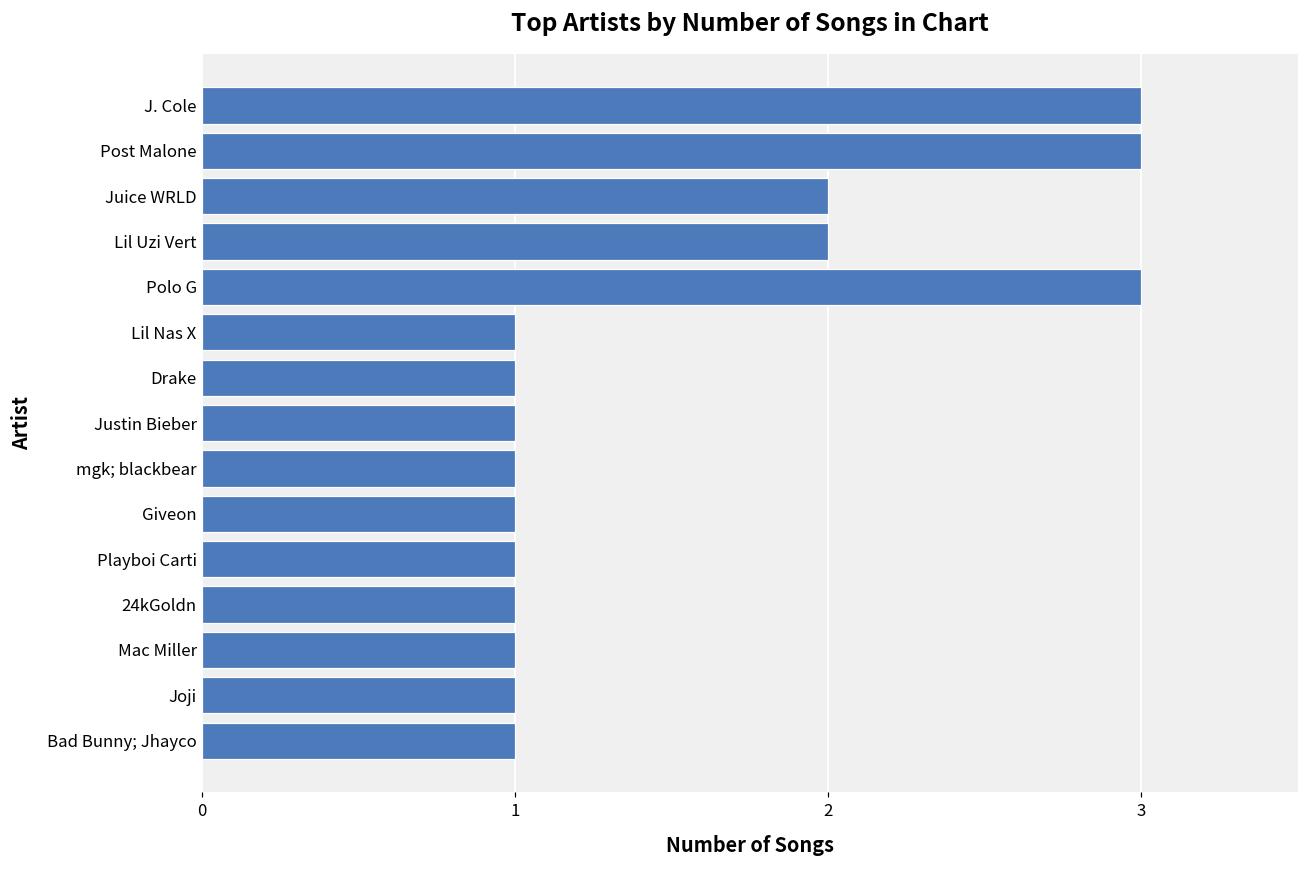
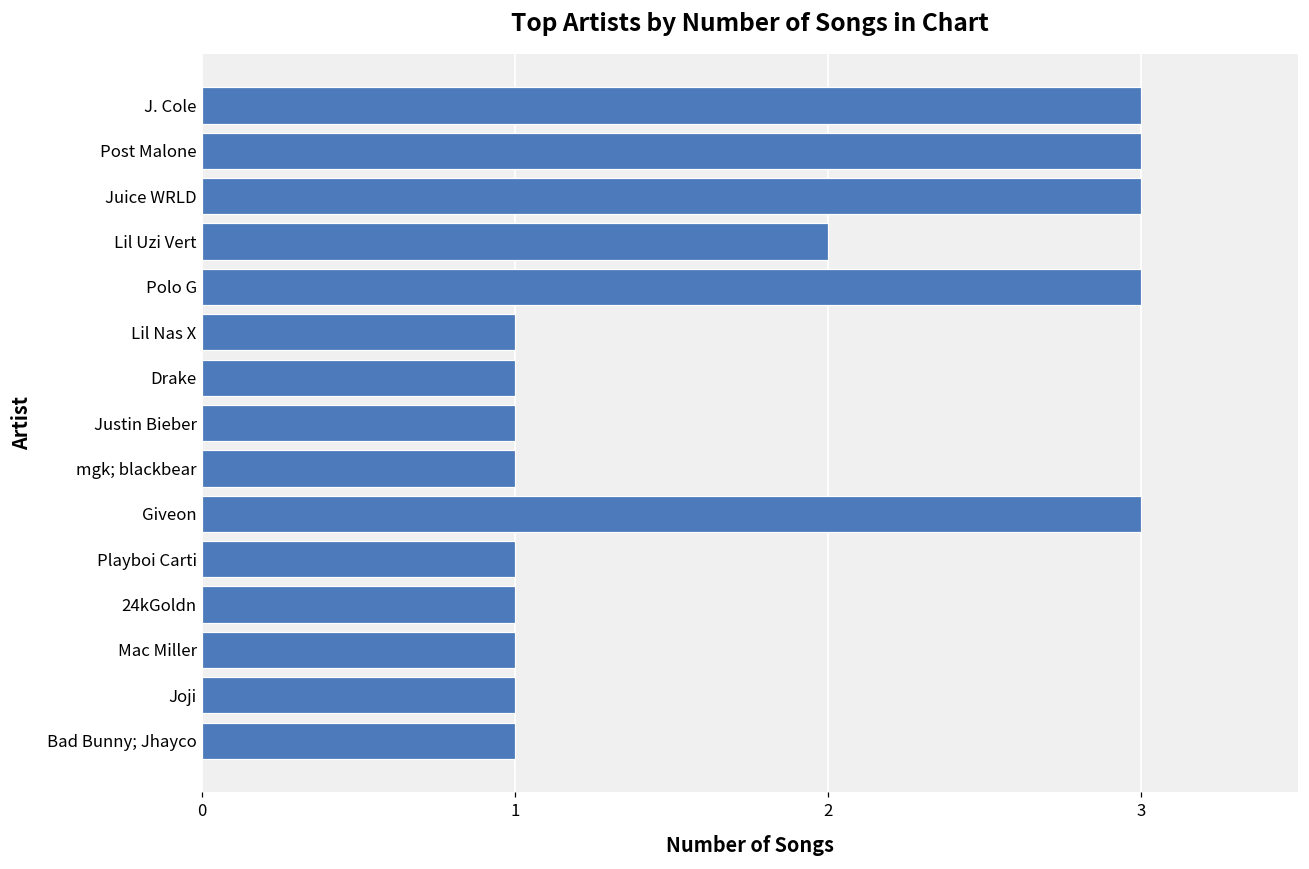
  {
    "J. Cole": 3,
    "Post Malone": 3,
-   "Juice WRLD": 2,
+   "Juice WRLD": 3,
    "Lil Uzi Vert": 2,
    "Polo G": 3,
    "Lil Nas X": 1,
    "Drake": 1,
    "Justin Bieber": 1,
    "mgk; blackbear": 1,
-   "Giveon": 1,
+   "Giveon": 3,
    "Playboi Carti": 1,
    "24kGoldn": 1,
    "Mac Miller": 1,
    "Joji": 1,
    "Bad Bunny; Jhayco": 1
  }
